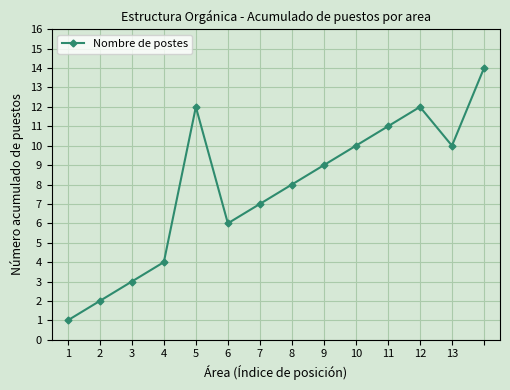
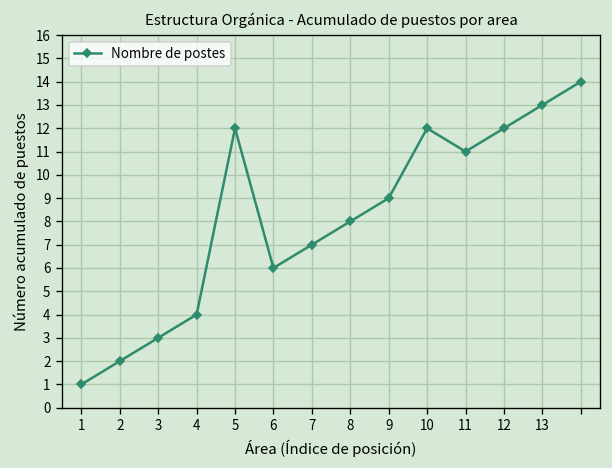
  {
    "1": 1,
    "2": 2,
    "3": 3,
    "4": 4,
    "5": 12,
    "6": 6,
    "7": 7,
    "8": 8,
    "9": 9,
-   "10": 10,
+   "10": 12,
    "11": 11,
    "12": 12,
-   "13": 10
+   "13": 13
  }
